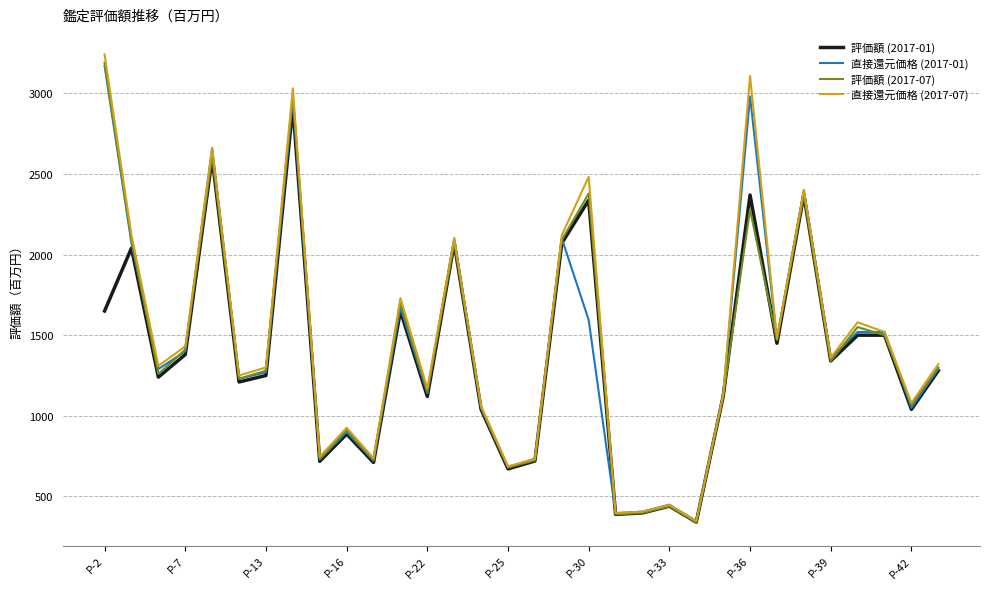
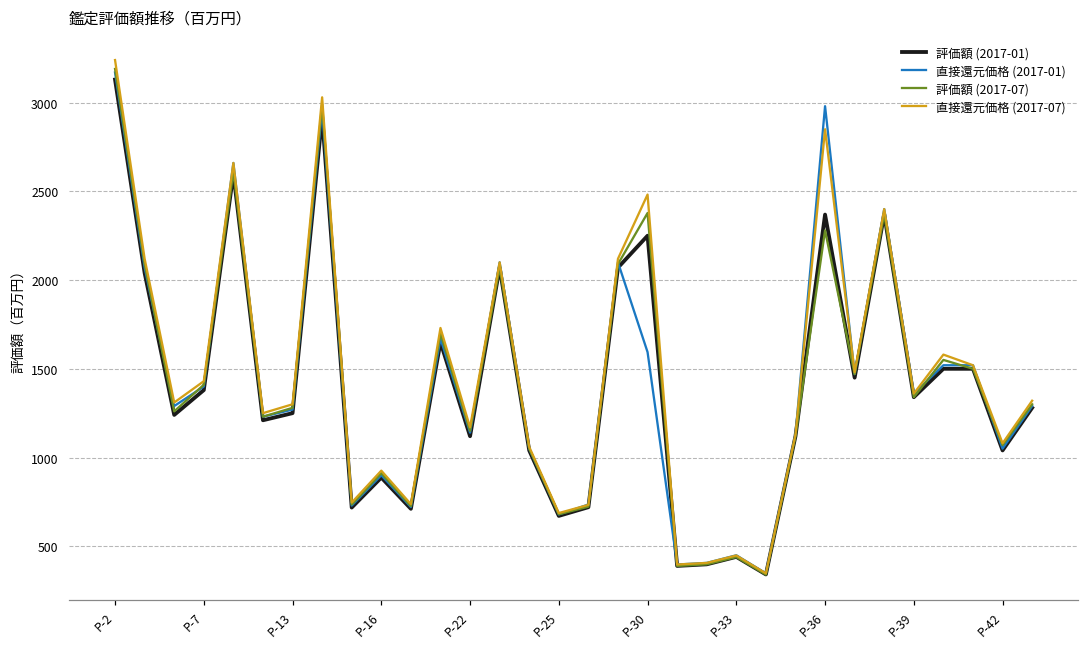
  {
    "評価額 (2017-01)": {
-     "P-2": 1650,
+     "P-2": 3130,
      "P-7": 1380,
      "P-13": 1250,
      "P-22": 1120,
-     "P-30": 2340,
+     "P-30": 2250,
      "P-36": 2370
    },
    "直接還元価格 (2017-01)": {
      "P-2": 3170,
      "P-30": 1590,
      "P-36": 2980
    },
    "評価額 (2017-07)": {
      "P-2": 3190,
      "P-30": 2380,
      "P-36": 2280
    },
    "直接還元価格 (2017-07)": {
      "P-2": 3240,
      "P-7": 1430,
      "P-13": 1300,
      "P-22": 1170,
      "P-30": 2480,
-     "P-36": 3110
+     "P-36": 2850
    }
  }
